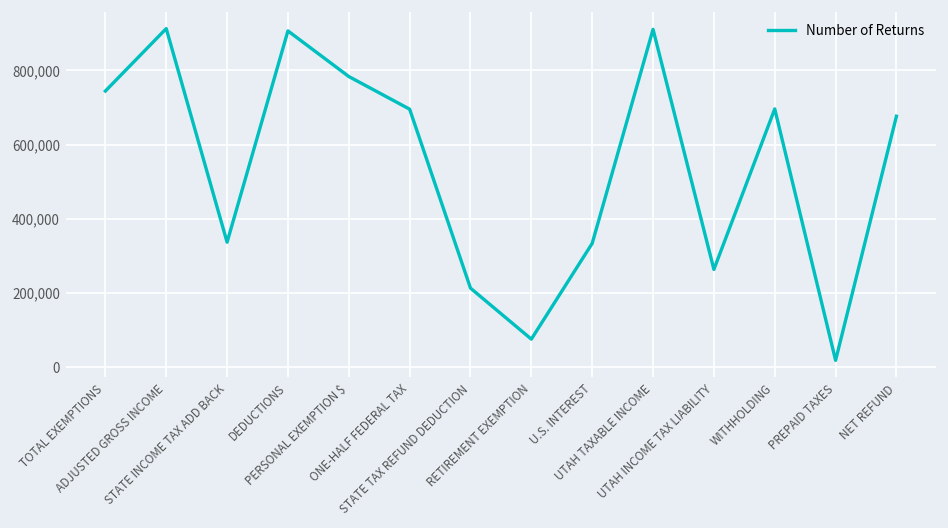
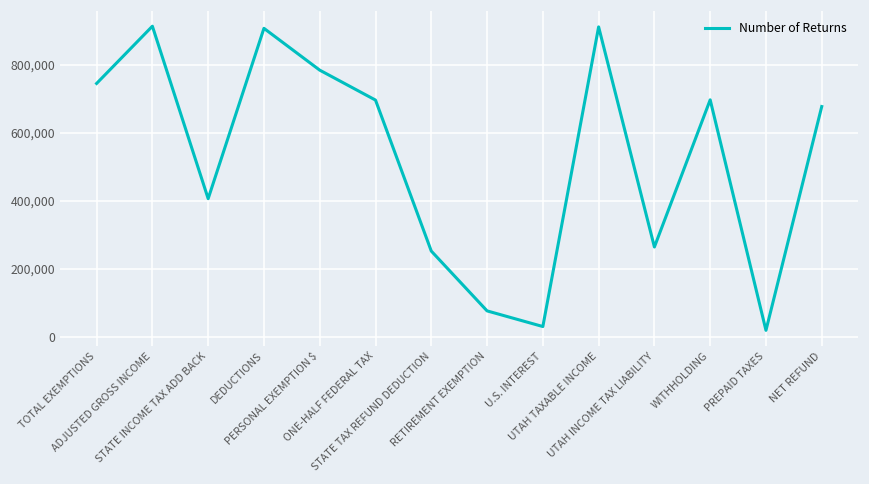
  {
    "TOTAL EXEMPTIONS": "740,000",
    "ADJUSTED GROSS INCOME": "910,000",
-   "STATE INCOME TAX ADD BACK": "340,000",
+   "STATE INCOME TAX ADD BACK": "410,000",
    "DEDUCTIONS": "910,000",
    "PERSONAL EXEMPTION $": "780,000",
    "ONE-HALF FEDERAL TAX": "700,000",
-   "STATE TAX REFUND DEDUCTION": "210,000",
+   "STATE TAX REFUND DEDUCTION": "250,000",
    "RETIREMENT EXEMPTION": "80,000",
-   "U.S. INTEREST": "330,000",
+   "U.S. INTEREST": "30,000",
    "UTAH TAXABLE INCOME": "910,000",
    "UTAH INCOME TAX LIABILITY": "260,000",
    "WITHHOLDING": "700,000",
    "PREPAID TAXES": "20,000",
    "NET REFUND": "680,000"
  }
